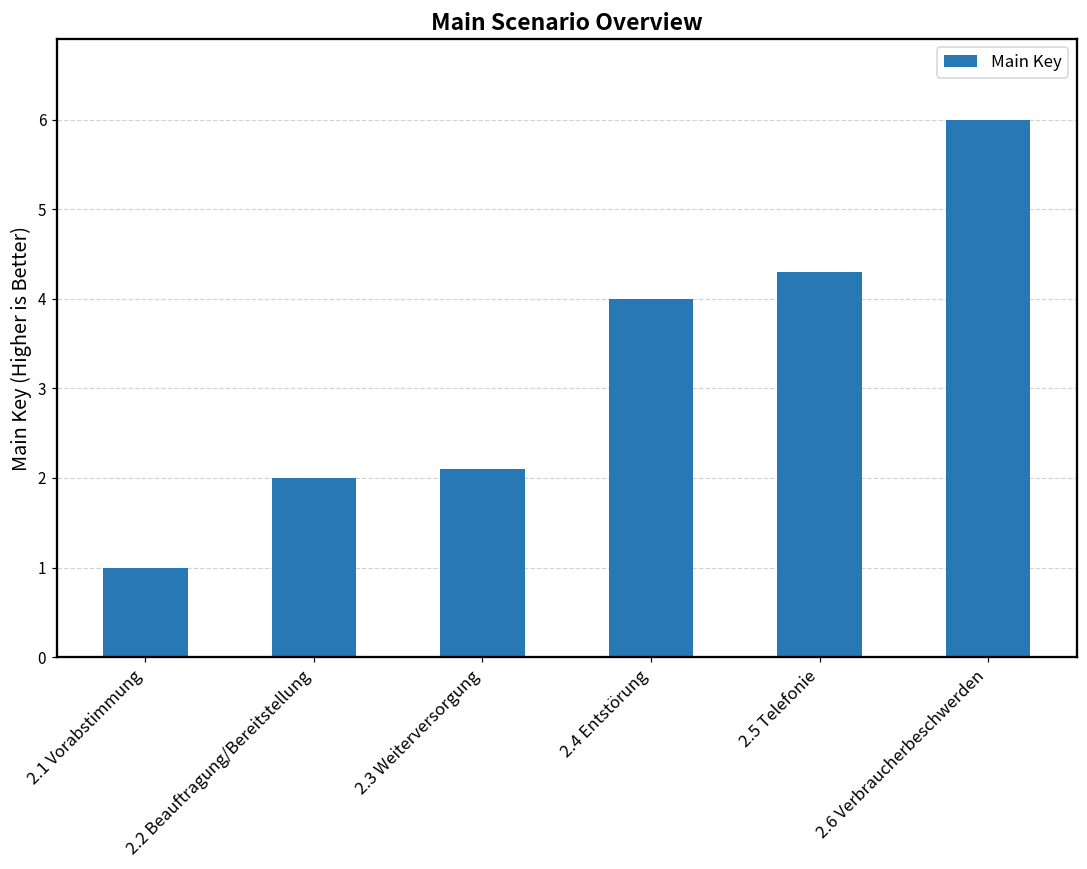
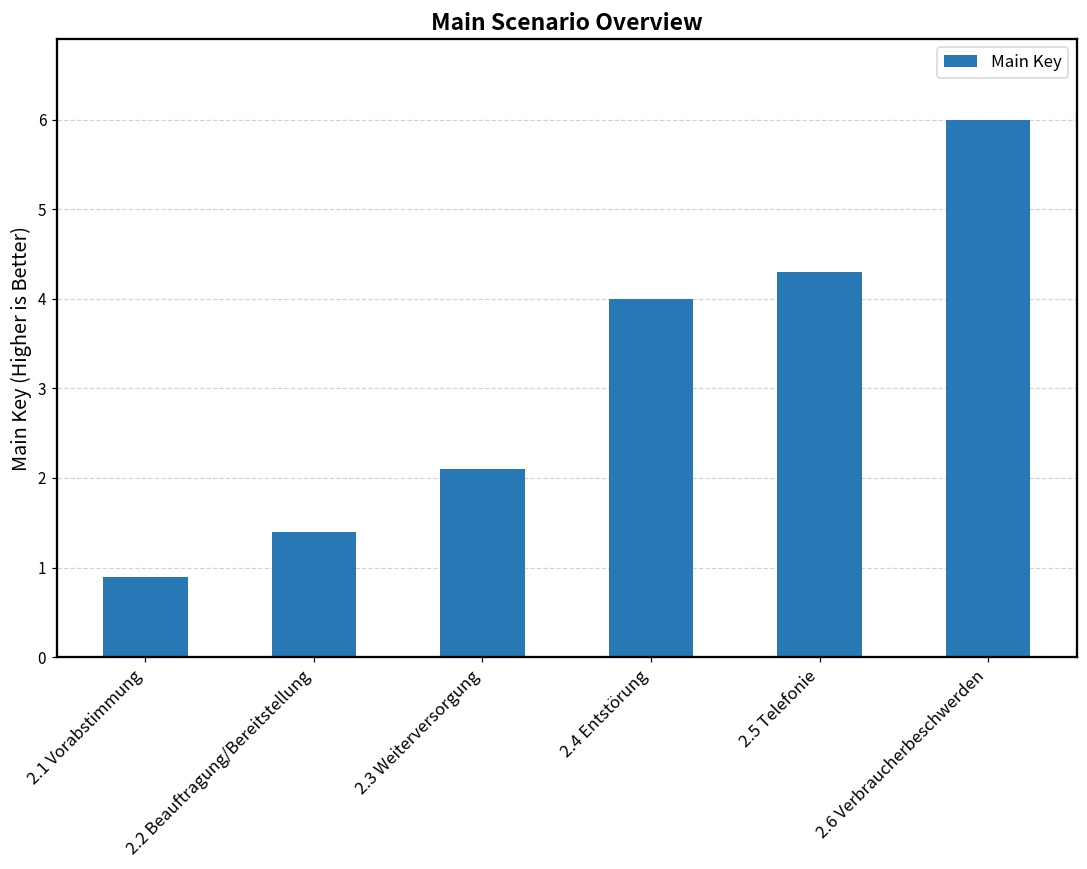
  {
-   "2.1 Vorabstimmung": 1.0,
-   "2.2 Beauftragung/Bereitstellung": 2.0,
+   "2.1 Vorabstimmung": 0.9,
+   "2.2 Beauftragung/Bereitstellung": 1.4,
    "2.3 Weiterversorgung": 2.1,
    "2.4 Entstörung": 4.0,
    "2.5 Telefonie": 4.3,
    "2.6 Verbraucherbeschwerden": 6.0
  }
